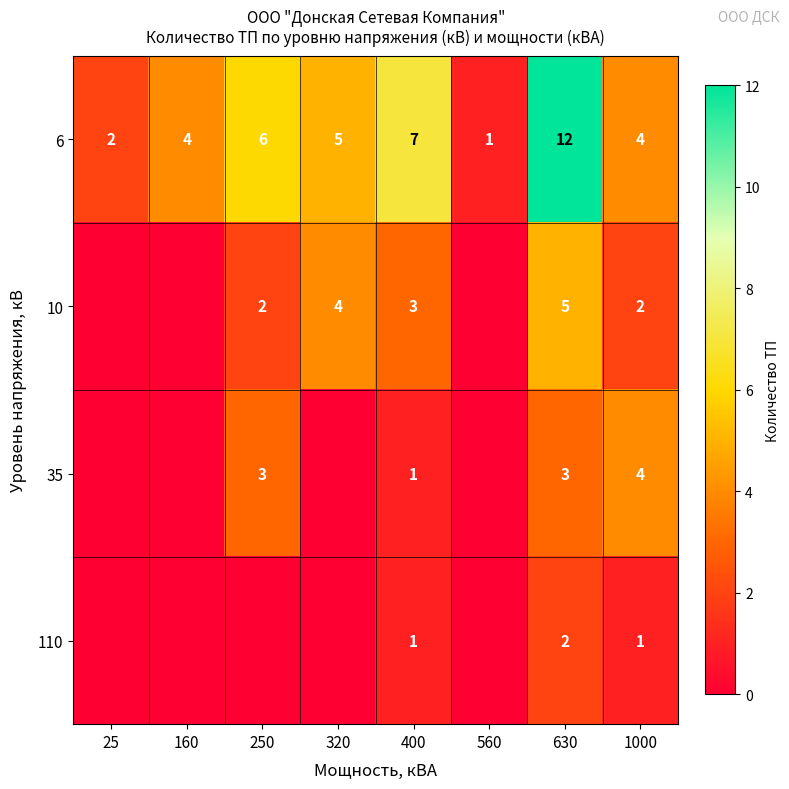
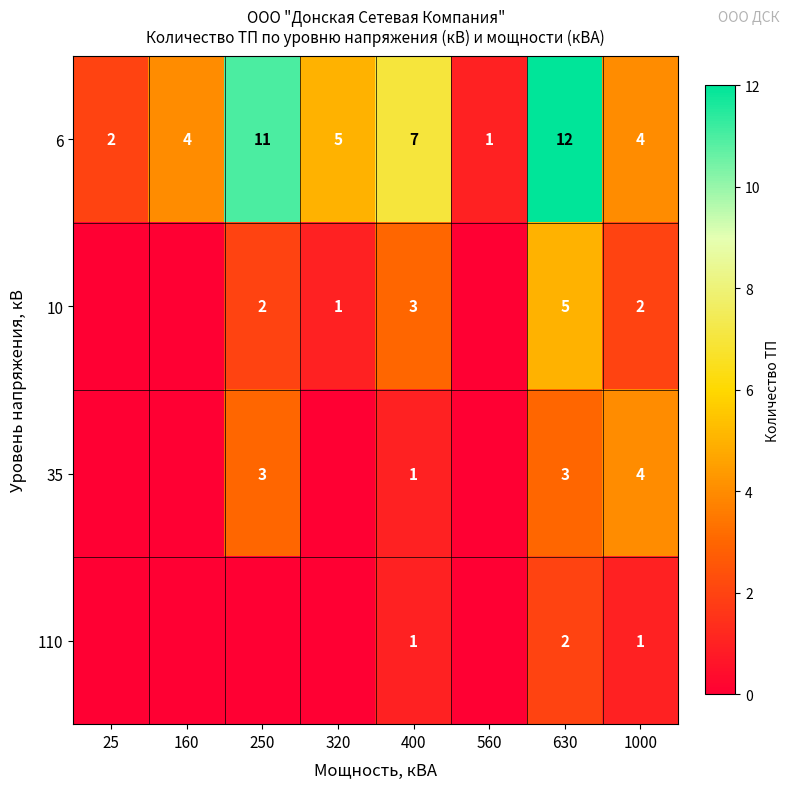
  {
    "6": {
      "25": 2,
      "160": 4,
-     "250": 6,
+     "250": 11,
      "320": 5,
      "400": 7,
      "560": 1,
      "630": 12,
      "1000": 4
    },
    "10": {
      "250": 2,
-     "320": 4,
+     "320": 1,
      "400": 3,
      "630": 5,
      "1000": 2
    },
    "35": {
      "250": 3,
      "400": 1,
      "630": 3,
      "1000": 4
    },
    "110": {
      "400": 1,
      "630": 2,
      "1000": 1
    }
  }
